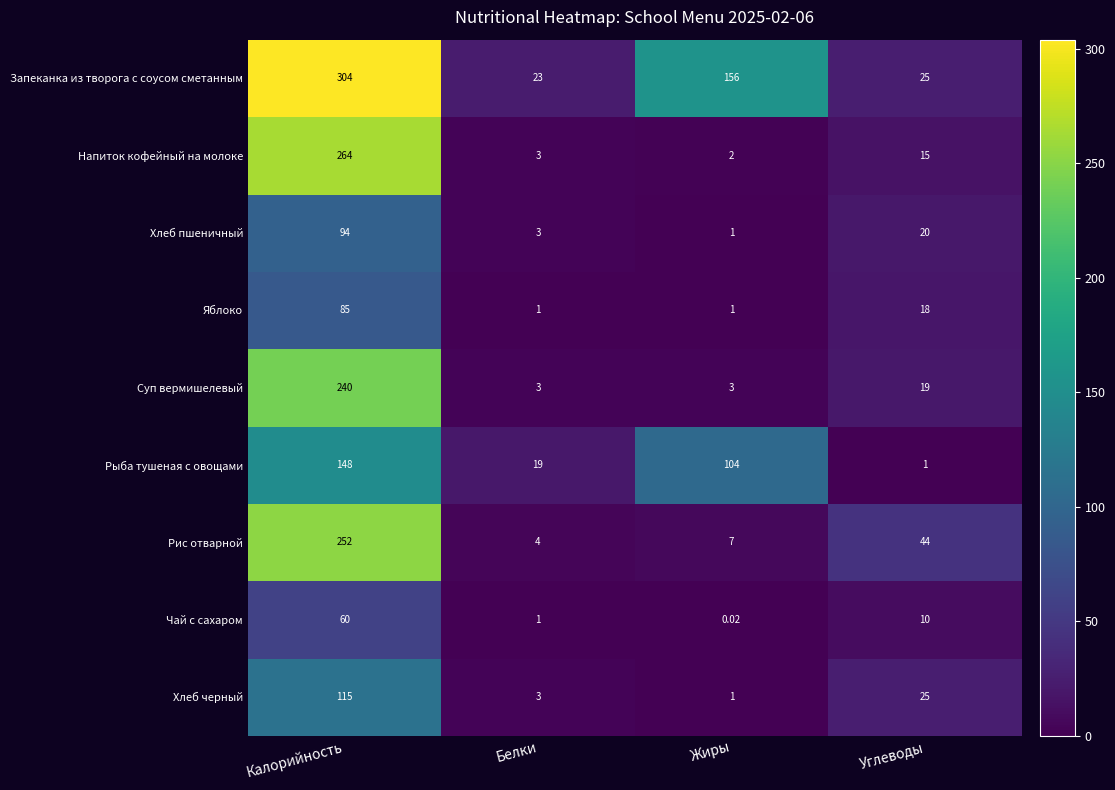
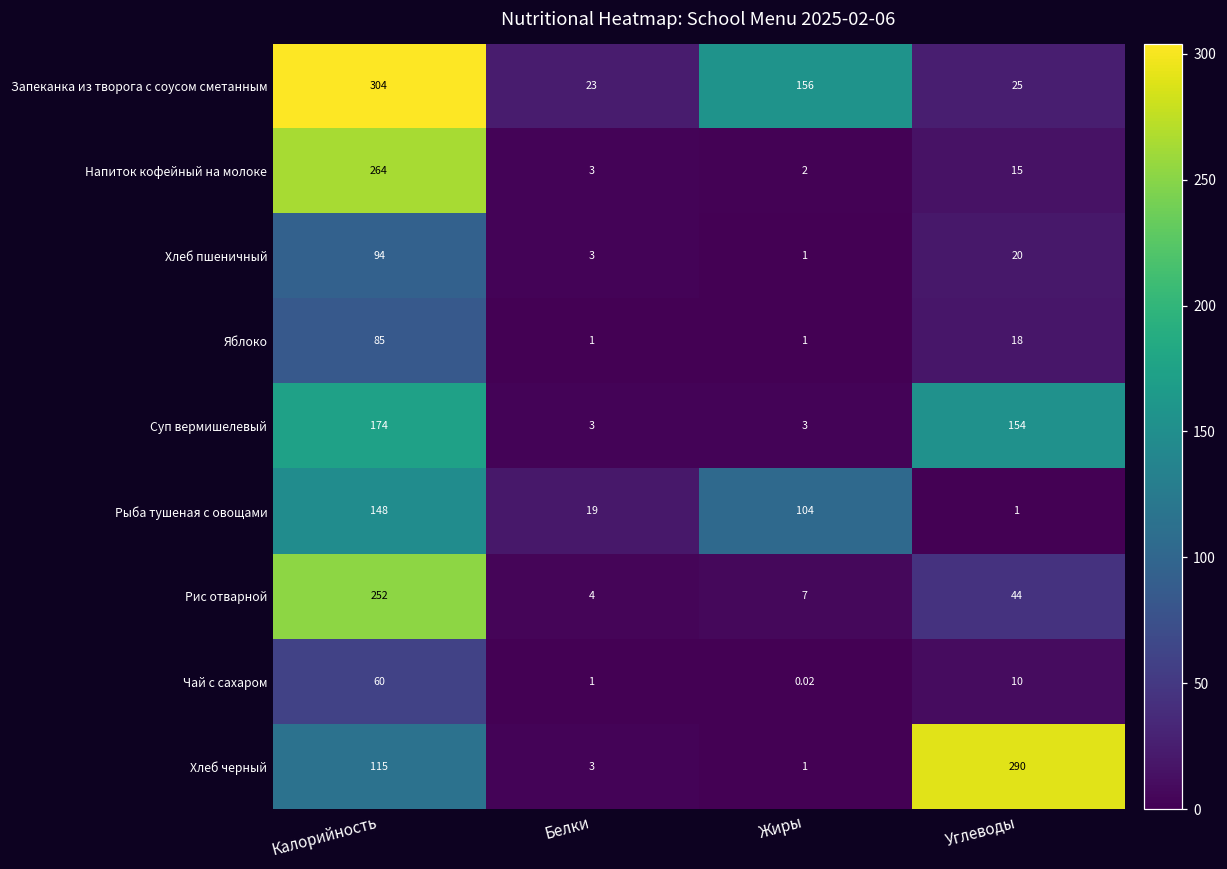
  {
    "Запеканка из творога с соусом сметанным": {
      "Калорийность": 304,
      "Белки": 23,
      "Жиры": 156,
      "Углеводы": 25
    },
    "Напиток кофейный на молоке": {
      "Калорийность": 264,
      "Белки": 3,
      "Жиры": 2,
      "Углеводы": 15
    },
    "Хлеб пшеничный": {
      "Калорийность": 94,
      "Белки": 3,
      "Жиры": 1,
      "Углеводы": 20
    },
    "Яблоко": {
      "Калорийность": 85,
      "Белки": 1,
      "Жиры": 1,
      "Углеводы": 18
    },
    "Суп вермишелевый": {
-     "Калорийность": 240,
+     "Калорийность": 174,
      "Белки": 3,
      "Жиры": 3,
-     "Углеводы": 19
+     "Углеводы": 154
    },
    "Рыба тушеная с овощами": {
      "Калорийность": 148,
      "Белки": 19,
      "Жиры": 104,
      "Углеводы": 1
    },
    "Рис отварной": {
      "Калорийность": 252,
      "Белки": 4,
      "Жиры": 7,
      "Углеводы": 44
    },
    "Чай с сахаром": {
      "Калорийность": 60,
      "Белки": 1,
      "Жиры": 0.02,
      "Углеводы": 10
    },
    "Хлеб черный": {
      "Калорийность": 115,
      "Белки": 3,
      "Жиры": 1,
-     "Углеводы": 25
+     "Углеводы": 290
    }
  }
